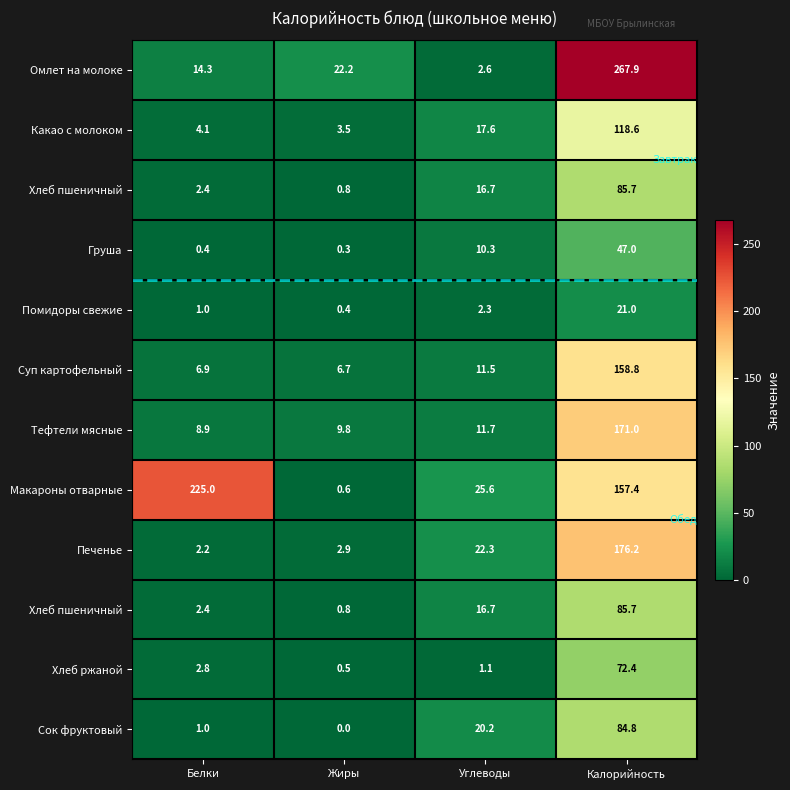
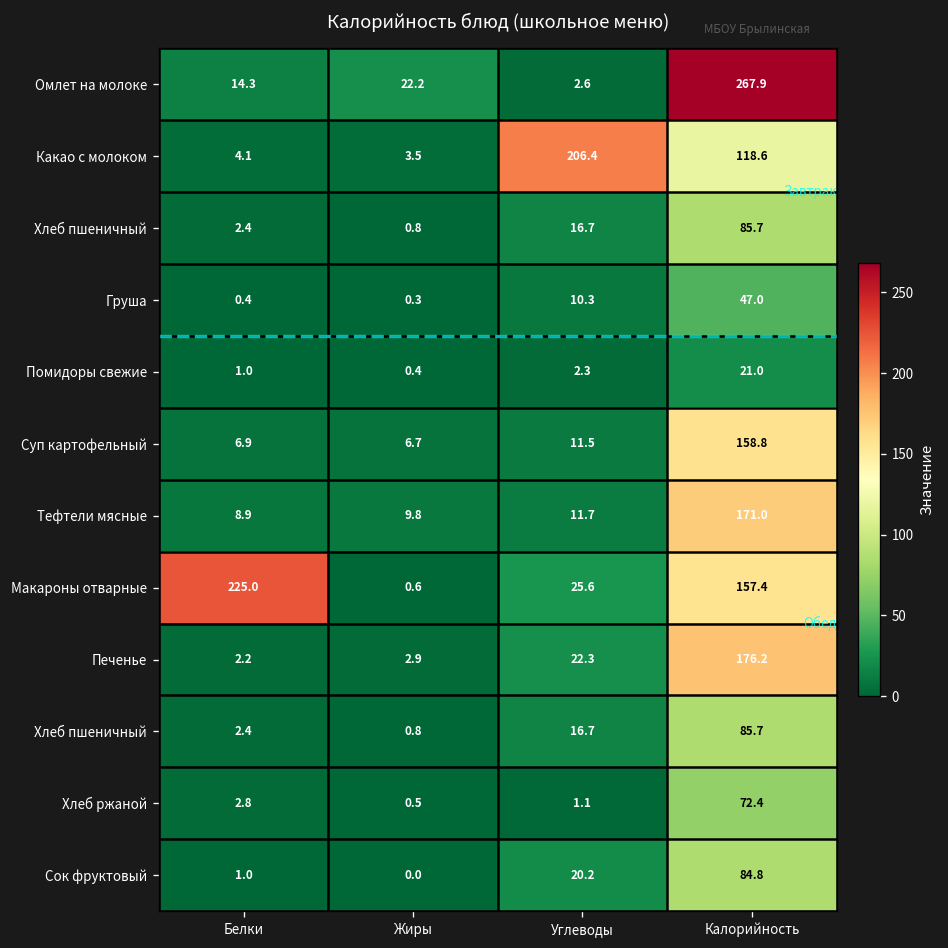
  {
    "Омлет на молоке": {
      "Белки": 14.3,
      "Жиры": 22.2,
      "Углеводы": 2.6,
      "Калорийность": 267.9
    },
    "Какао с молоком": {
      "Белки": 4.1,
      "Жиры": 3.5,
-     "Углеводы": 17.6
+     "Углеводы": 206.4
    },
    "Груша": {
      "Белки": 0.4,
      "Жиры": 0.3,
      "Углеводы": 10.3,
      "Калорийность": 47.0
    },
    "Помидоры свежие": {
      "Белки": 1.0,
      "Жиры": 0.4,
      "Углеводы": 2.3,
      "Калорийность": 21.0
    },
    "Суп картофельный": {
      "Белки": 6.9,
      "Жиры": 6.7,
      "Углеводы": 11.5,
      "Калорийность": 158.8
    },
    "Тефтели мясные": {
      "Белки": 8.9,
      "Жиры": 9.8,
      "Углеводы": 11.7,
      "Калорийность": 171.0
    },
    "Макароны отварные": {
      "Белки": 225.0,
      "Жиры": 0.6,
      "Углеводы": 25.6
    },
    "Печенье": {
      "Белки": 2.2,
      "Жиры": 2.9,
      "Углеводы": 22.3
    },
    "Хлеб ржаной": {
      "Белки": 2.8,
      "Жиры": 0.5,
      "Углеводы": 1.1,
      "Калорийность": 72.4
    },
    "Сок фруктовый": {
      "Белки": 1.0,
      "Жиры": 0.0,
      "Углеводы": 20.2,
      "Калорийность": 84.8
    }
  }
